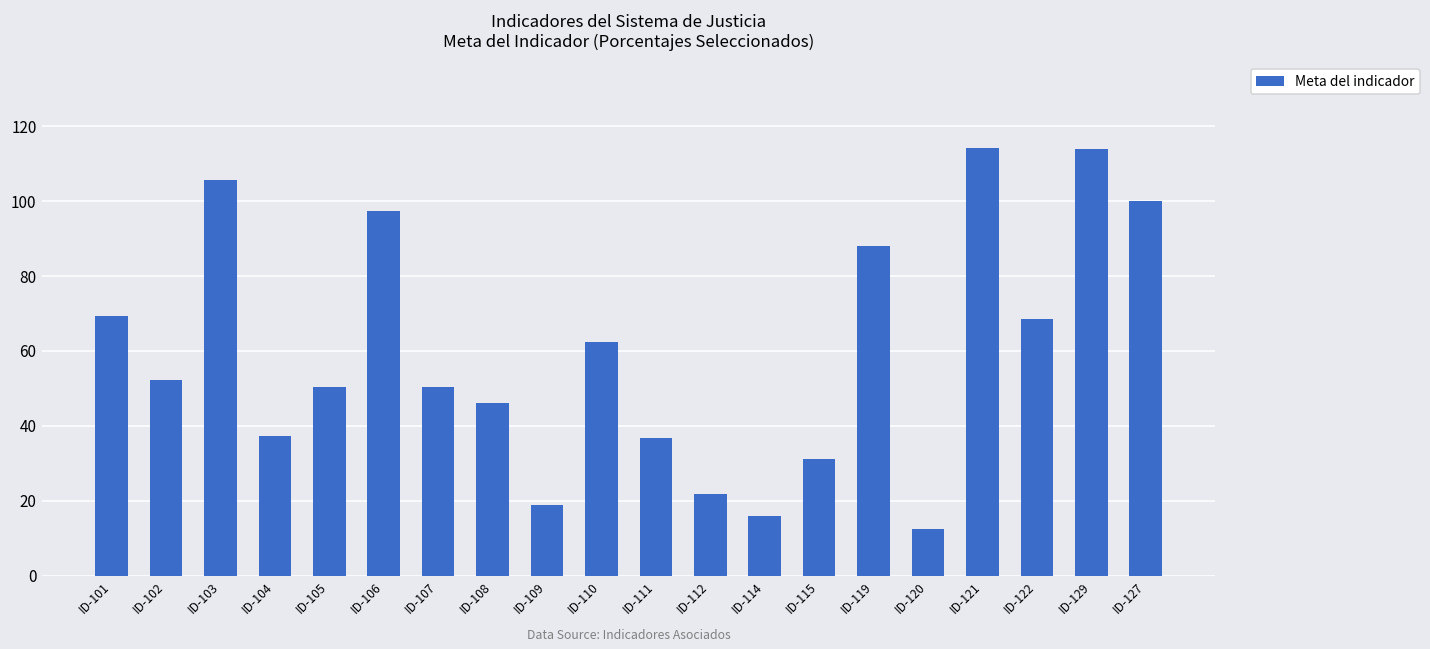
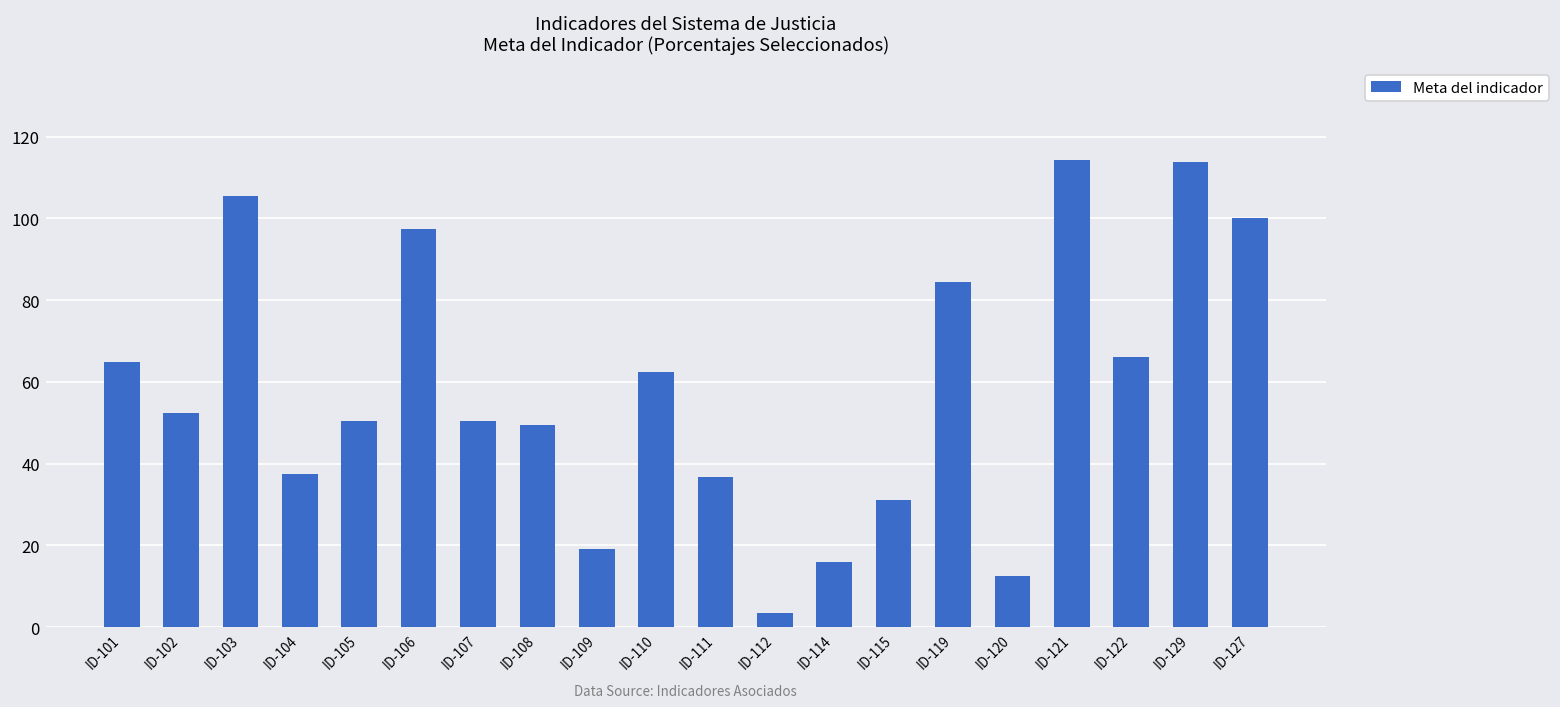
  {
-   "ID-101": 69,
+   "ID-101": 65,
    "ID-102": 52,
    "ID-103": 106,
    "ID-104": 37,
    "ID-105": 50,
    "ID-106": 97,
    "ID-107": 50,
-   "ID-108": 46,
+   "ID-108": 49,
    "ID-109": 19,
    "ID-110": 63,
    "ID-111": 37,
-   "ID-112": 22,
+   "ID-112": 3,
    "ID-114": 16,
    "ID-115": 31,
-   "ID-119": 88,
+   "ID-119": 84,
    "ID-120": 13,
    "ID-121": 114,
-   "ID-122": 69,
+   "ID-122": 66,
    "ID-129": 114,
    "ID-127": 100
  }
